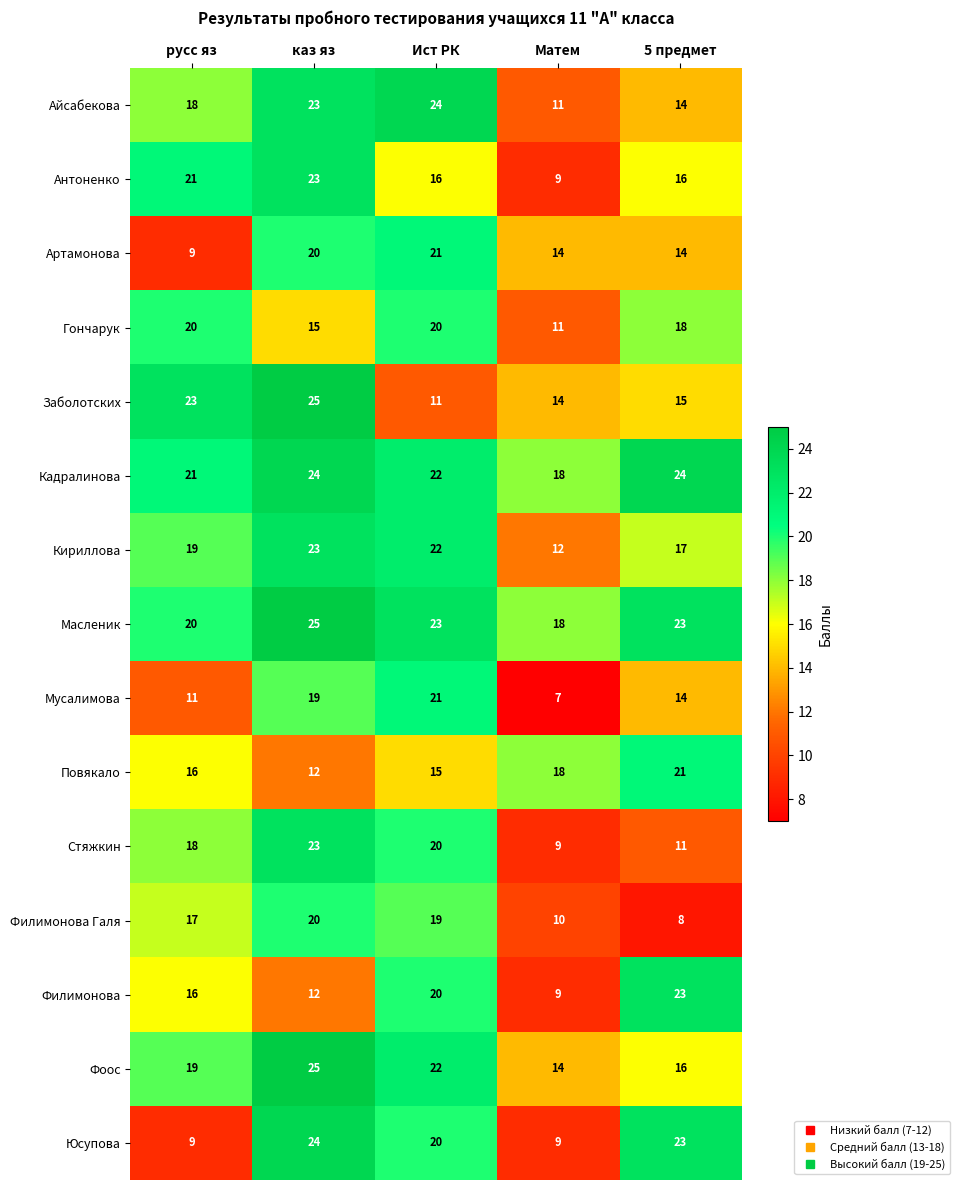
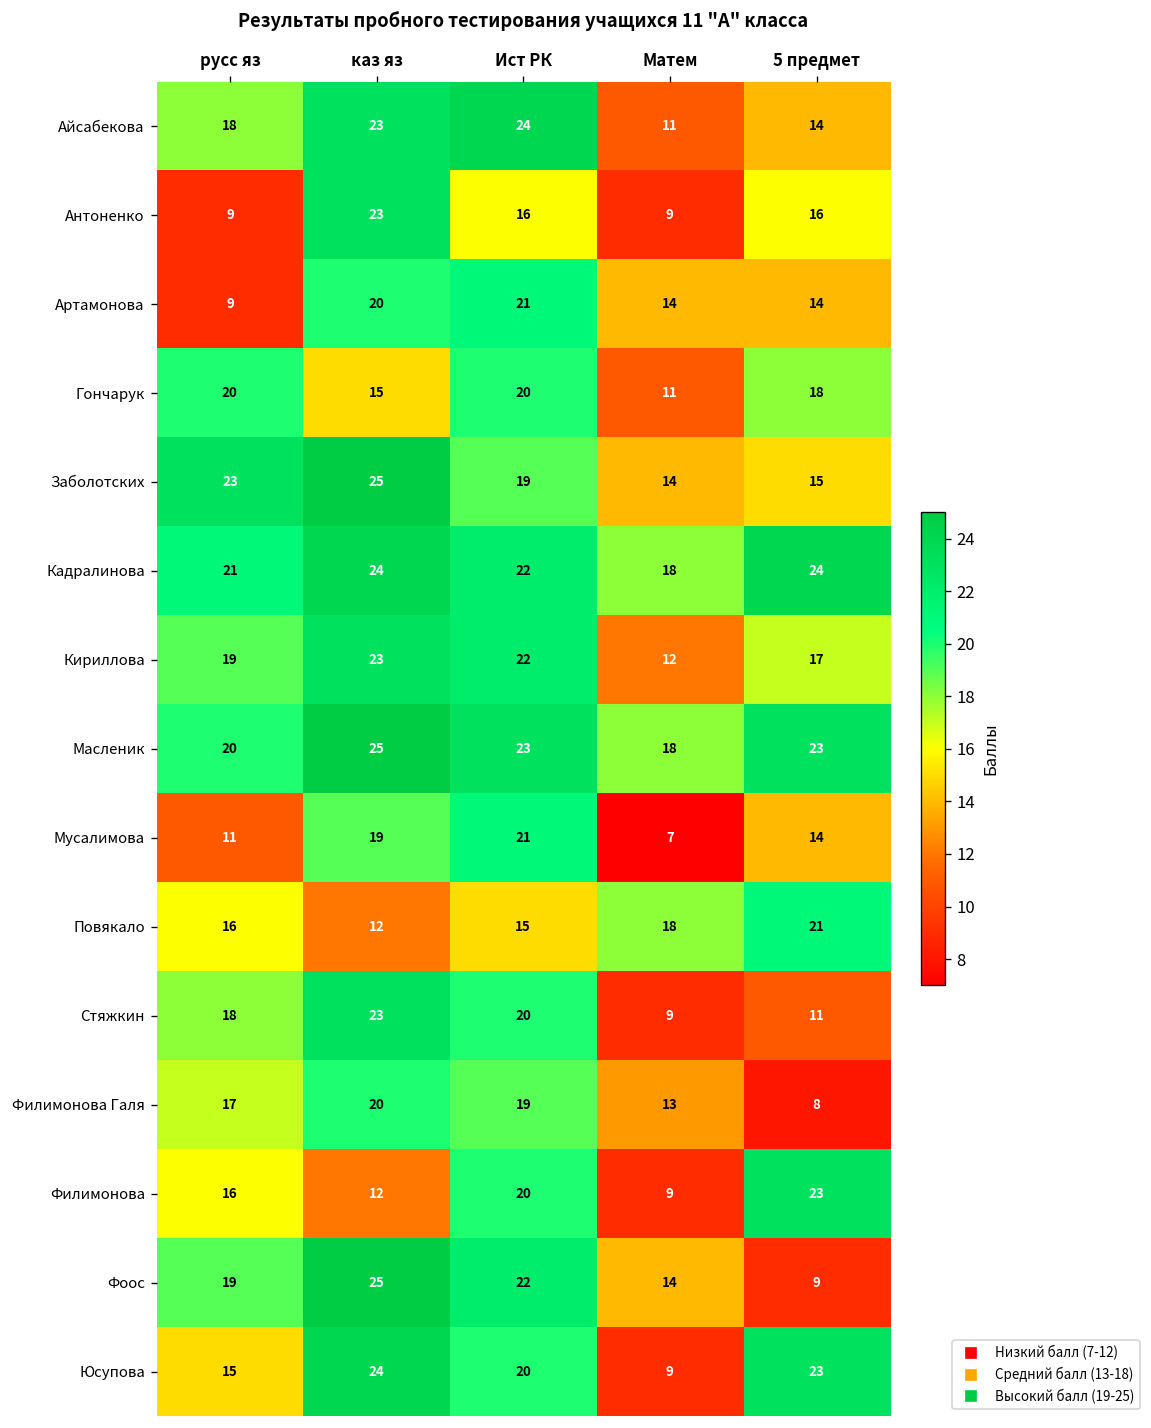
  {
    "Айсабекова": {
      "русс яз": 18,
      "каз яз": 23,
      "Ист РК": 24,
      "Матем": 11,
      "5 предмет": 14
    },
    "Антоненко": {
-     "русс яз": 21,
+     "русс яз": 9,
      "каз яз": 23,
      "Ист РК": 16,
      "Матем": 9,
      "5 предмет": 16
    },
    "Артамонова": {
      "русс яз": 9,
      "каз яз": 20,
      "Ист РК": 21,
      "Матем": 14,
      "5 предмет": 14
    },
    "Гончарук": {
      "русс яз": 20,
      "каз яз": 15,
      "Ист РК": 20,
      "Матем": 11,
      "5 предмет": 18
    },
    "Заболотских": {
      "русс яз": 23,
      "каз яз": 25,
-     "Ист РК": 11,
+     "Ист РК": 19,
      "Матем": 14,
      "5 предмет": 15
    },
    "Кадралинова": {
      "русс яз": 21,
      "каз яз": 24,
      "Ист РК": 22,
      "Матем": 18,
      "5 предмет": 24
    },
    "Кириллова": {
      "русс яз": 19,
      "каз яз": 23,
      "Ист РК": 22,
      "Матем": 12,
      "5 предмет": 17
    },
    "Масленик": {
      "русс яз": 20,
      "каз яз": 25,
      "Ист РК": 23,
      "Матем": 18,
      "5 предмет": 23
    },
    "Мусалимова": {
      "русс яз": 11,
      "каз яз": 19,
      "Ист РК": 21,
      "Матем": 7,
      "5 предмет": 14
    },
    "Повякало": {
      "русс яз": 16,
      "каз яз": 12,
      "Ист РК": 15,
      "Матем": 18,
      "5 предмет": 21
    },
    "Стяжкин": {
      "русс яз": 18,
      "каз яз": 23,
      "Ист РК": 20,
      "Матем": 9,
      "5 предмет": 11
    },
    "Филимонова Галя": {
      "русс яз": 17,
      "каз яз": 20,
      "Ист РК": 19,
-     "Матем": 10,
+     "Матем": 13,
      "5 предмет": 8
    },
    "Филимонова": {
      "русс яз": 16,
      "каз яз": 12,
      "Ист РК": 20,
      "Матем": 9,
      "5 предмет": 23
    },
    "Фоос": {
      "русс яз": 19,
      "каз яз": 25,
      "Ист РК": 22,
      "Матем": 14,
-     "5 предмет": 16
+     "5 предмет": 9
    },
    "Юсупова": {
-     "русс яз": 9,
+     "русс яз": 15,
      "каз яз": 24,
      "Ист РК": 20,
      "Матем": 9,
      "5 предмет": 23
    }
  }
